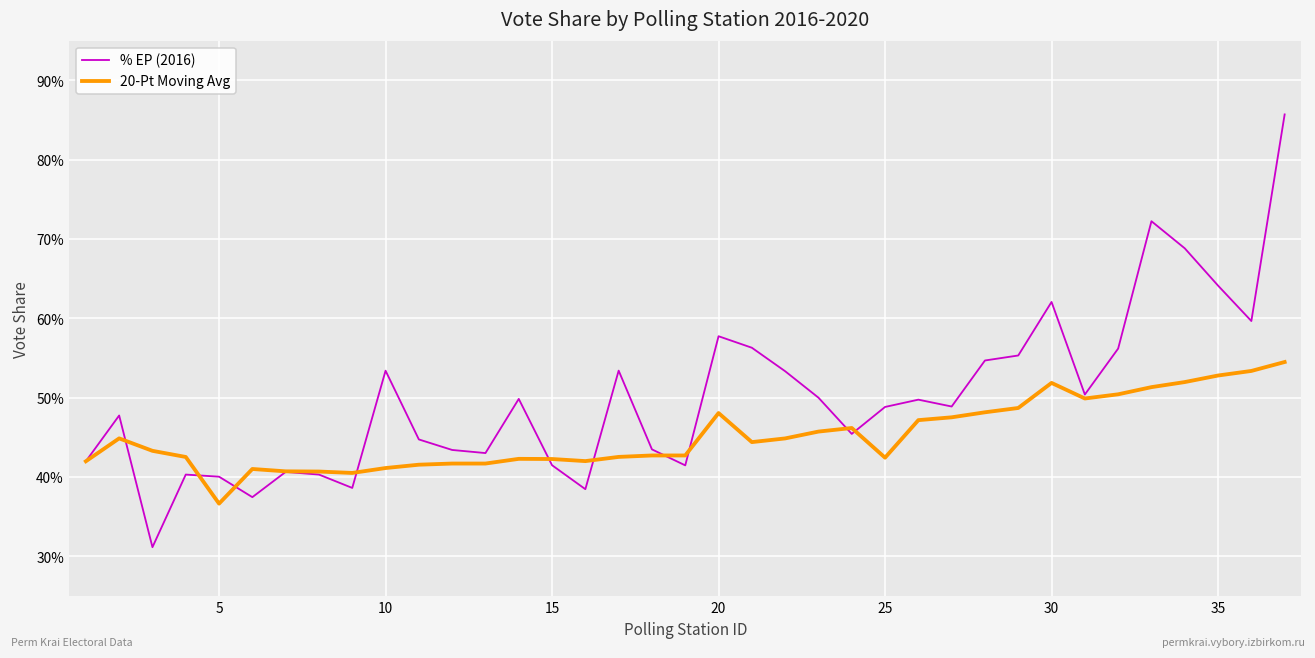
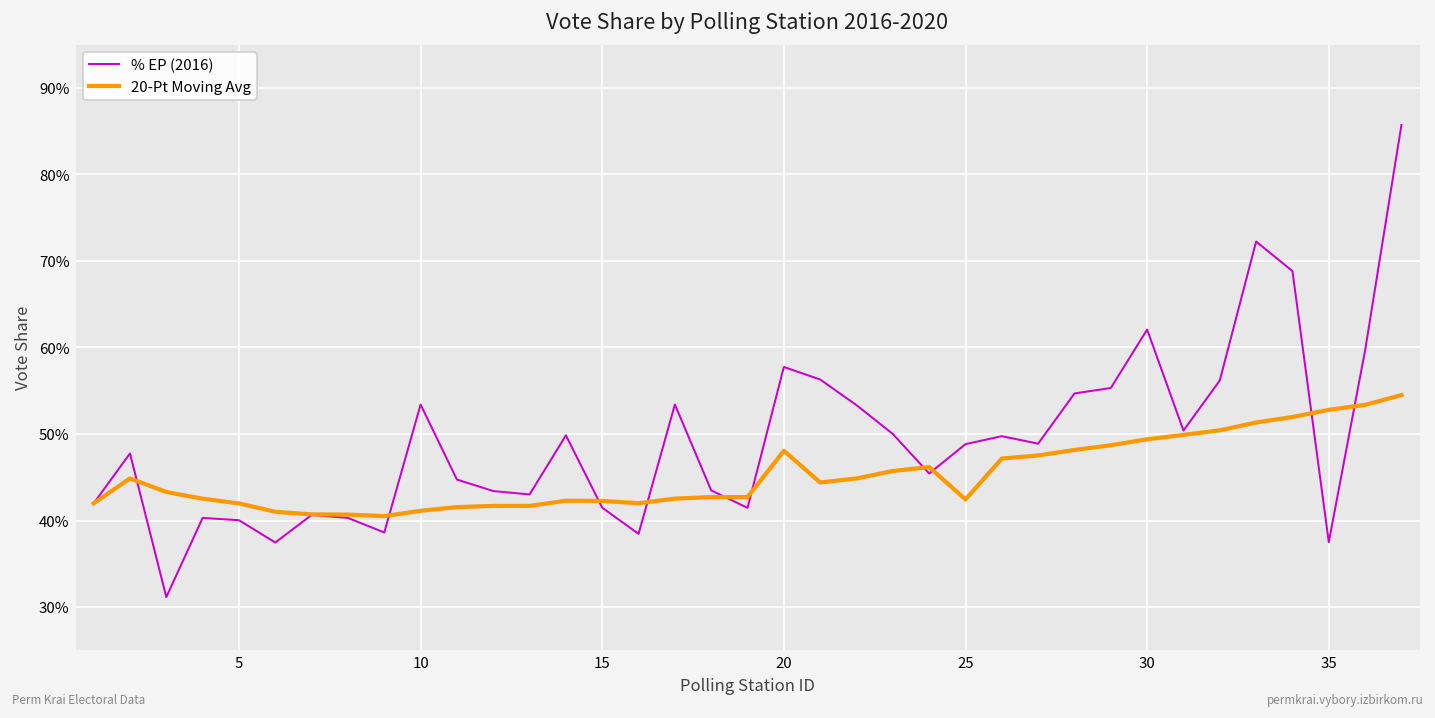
  {
    "% ЕР (2016)": {
      "5": "40%",
      "10": "53%",
      "15": "41%",
      "20": "58%",
      "25": "49%",
      "30": "62%",
-     "35": "64%"
+     "35": "38%"
    },
    "20-Pt Moving Avg": {
-     "5": "37%",
+     "5": "42%",
      "10": "41%",
      "15": "42%",
      "20": "48%",
      "25": "42%",
-     "30": "52%",
+     "30": "49%",
      "35": "53%"
    }
  }
